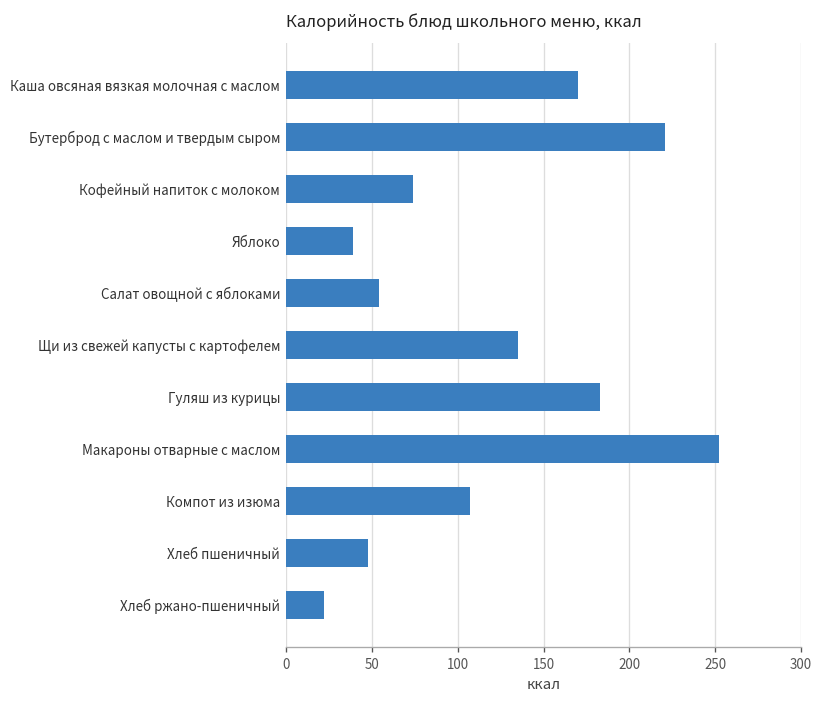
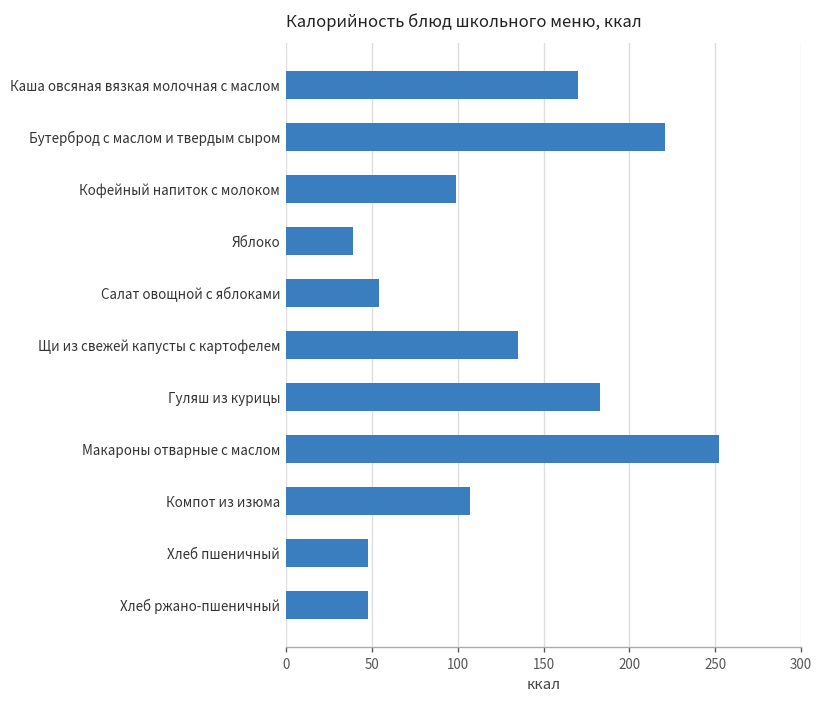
  {
    "Каша овсяная вязкая молочная с маслом": 170,
    "Бутерброд с маслом и твердым сыром": 221,
-   "Кофейный напиток с молоком": 74,
+   "Кофейный напиток с молоком": 99,
    "Яблоко": 39,
    "Салат овощной с яблоками": 54,
    "Щи из свежей капусты с картофелем": 135,
    "Гуляш из курицы": 183,
    "Макароны отварные с маслом": 252,
    "Компот из изюма": 107,
    "Хлеб пшеничный": 48,
-   "Хлеб ржано-пшеничный": 22
+   "Хлеб ржано-пшеничный": 48
  }
